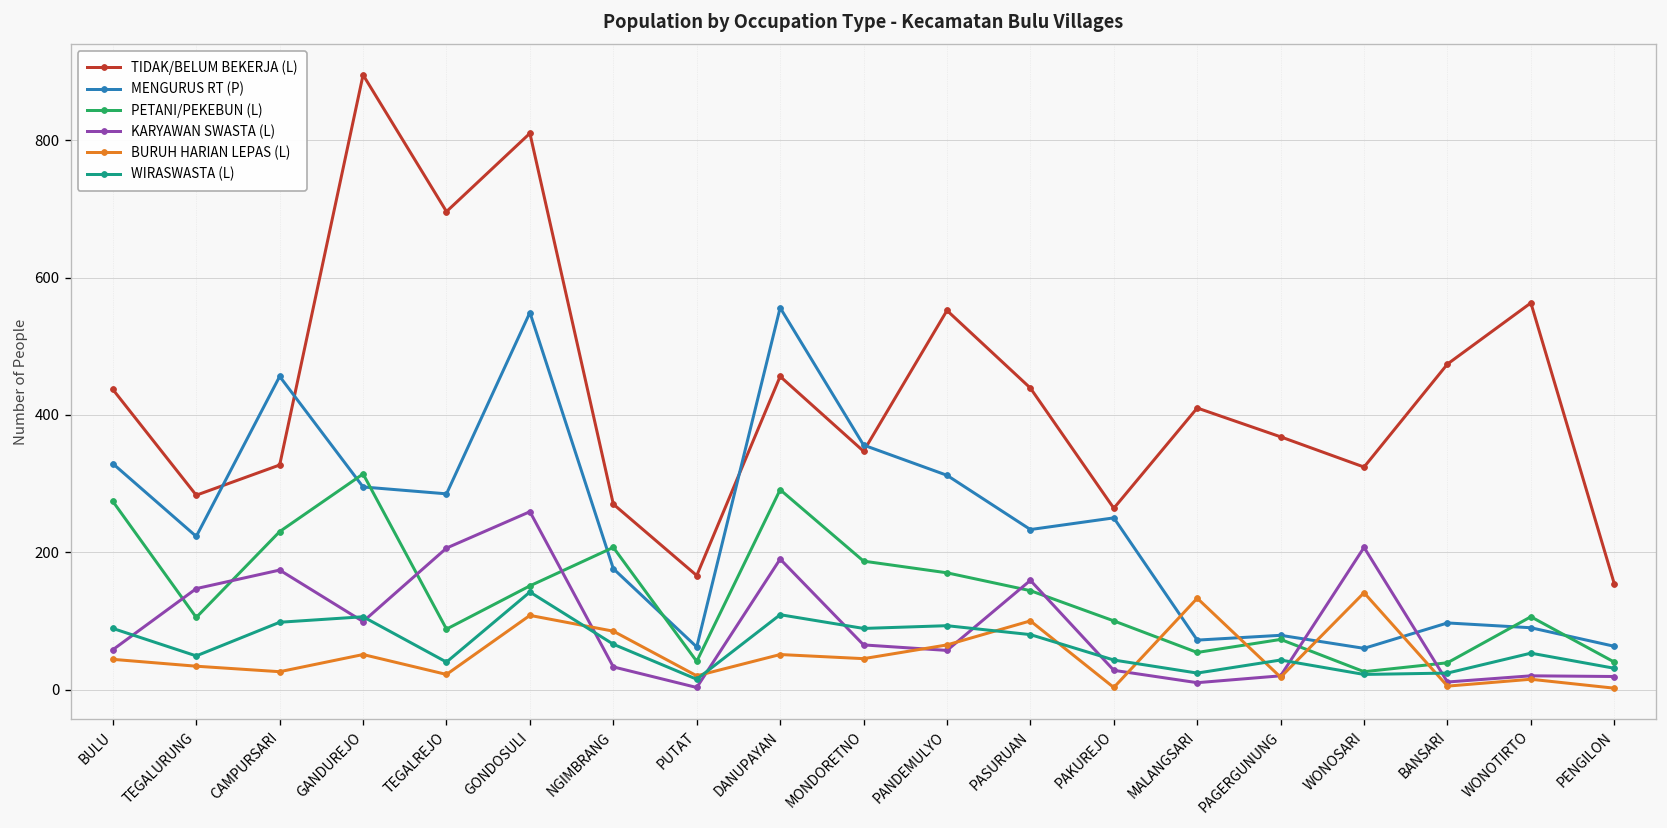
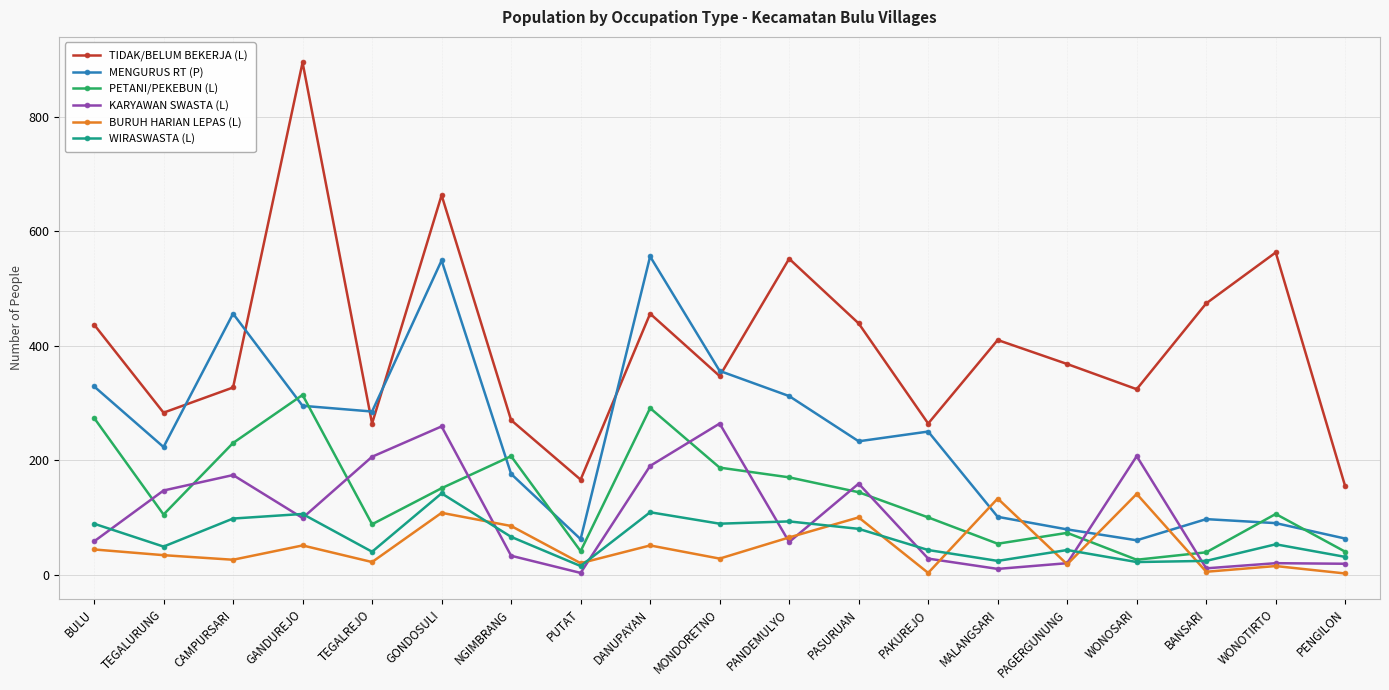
  {
    "TIDAK/BELUM BEKERJA (L)": {
      "BULU": 440,
      "TEGALURUNG": 280,
      "CAMPURSARI": 330,
      "GANDUREJO": 900,
-     "TEGALREJO": 700,
-     "GONDOSULI": 810,
+     "TEGALREJO": 260,
+     "GONDOSULI": 660,
      "NGIMBRANG": 270,
      "PUTAT": 170,
      "DANUPAYAN": 460,
      "MONDORETNO": 350,
      "PANDEMULYO": 550,
      "PASURUAN": 440,
      "PAKUREJO": 260,
      "MALANGSARI": 410,
      "PAGERGUNUNG": 370,
      "WONOSARI": 320,
      "BANSARI": 470,
      "WONOTIRTO": 560,
      "PENGILON": 150
    },
    "MENGURUS RT (P)": {
      "BULU": 330,
      "TEGALURUNG": 220,
      "CAMPURSARI": 460,
      "GANDUREJO": 300,
      "TEGALREJO": 290,
      "GONDOSULI": 550,
      "NGIMBRANG": 180,
      "PUTAT": 60,
      "DANUPAYAN": 560,
      "MONDORETNO": 360,
      "PANDEMULYO": 310,
      "PASURUAN": 230,
      "PAKUREJO": 250,
-     "MALANGSARI": 70,
+     "MALANGSARI": 100,
      "PAGERGUNUNG": 80,
      "WONOSARI": 60,
      "BANSARI": 100,
      "WONOTIRTO": 90,
      "PENGILON": 60
    },
    "KARYAWAN SWASTA (L)": {
      "BULU": 60,
      "TEGALURUNG": 150,
      "CAMPURSARI": 170,
      "GANDUREJO": 100,
      "TEGALREJO": 210,
      "GONDOSULI": 260,
      "NGIMBRANG": 30,
      "PUTAT": 0,
      "DANUPAYAN": 190,
-     "MONDORETNO": 70,
+     "MONDORETNO": 260,
      "PANDEMULYO": 60,
      "PASURUAN": 160,
      "PAKUREJO": 30,
      "MALANGSARI": 10,
      "WONOSARI": 210,
      "BANSARI": 10,
      "WONOTIRTO": 20,
      "PENGILON": 20
    },
    "BURUH HARIAN LEPAS (L)": {
      "BULU": 40,
      "TEGALURUNG": 30,
      "CAMPURSARI": 30,
      "GANDUREJO": 50,
      "TEGALREJO": 20,
      "GONDOSULI": 110,
      "NGIMBRANG": 90,
      "PUTAT": 20,
      "DANUPAYAN": 50,
-     "MONDORETNO": 50,
+     "MONDORETNO": 30,
      "PANDEMULYO": 70,
      "PASURUAN": 100,
      "PAKUREJO": 0,
      "MALANGSARI": 130,
      "WONOSARI": 140,
      "BANSARI": 10,
      "WONOTIRTO": 20,
      "PENGILON": 0
    }
  }
